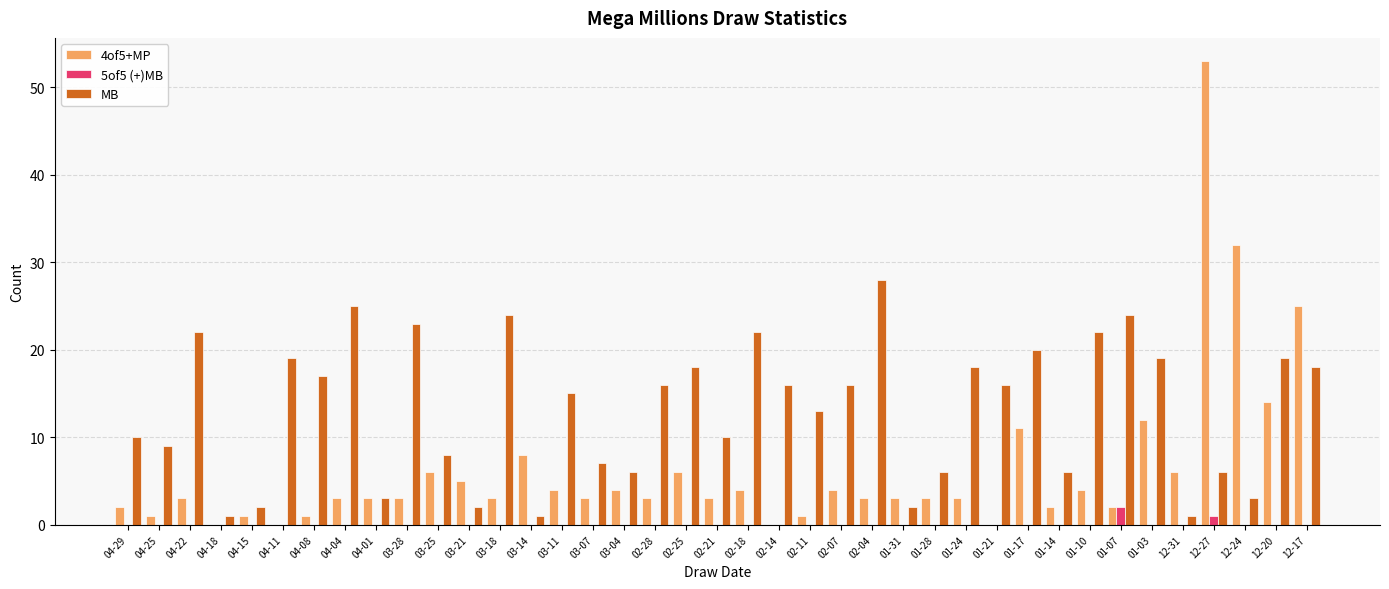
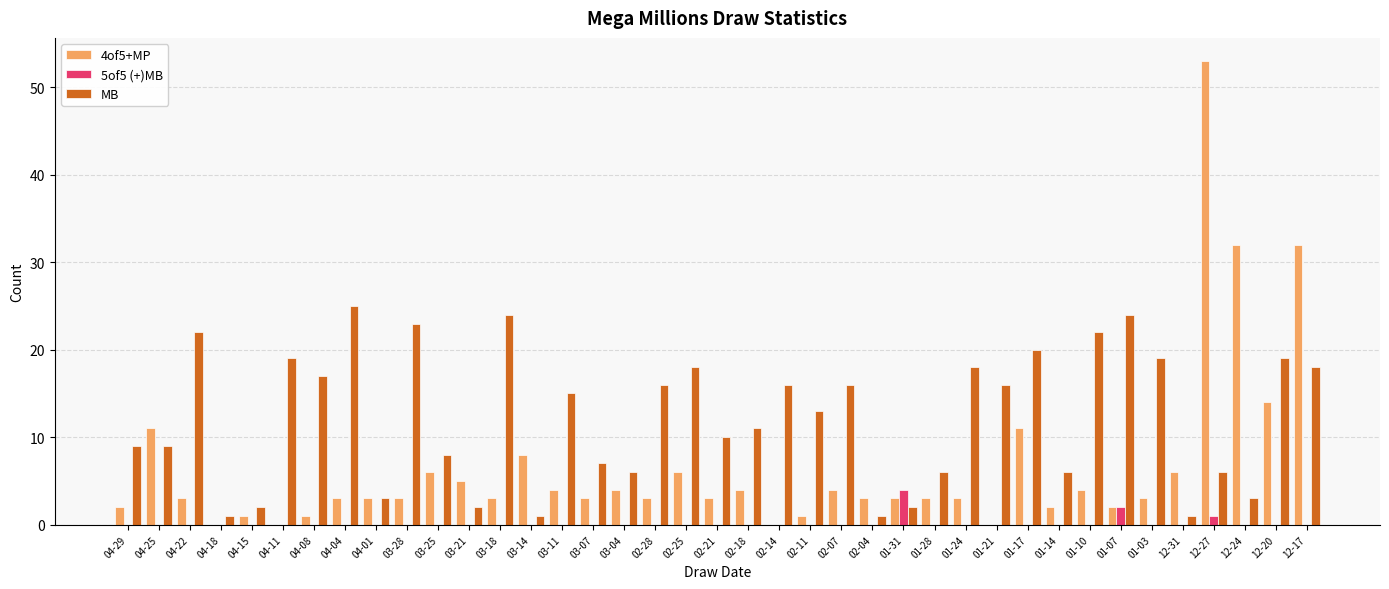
  {
    "4of5+MP": {
      "04-29": 2,
-     "04-25": 1,
+     "04-25": 11,
      "04-22": 3,
      "04-18": 0,
      "04-15": 1,
      "04-11": 0,
      "04-08": 1,
      "04-04": 3,
      "04-01": 3,
      "03-28": 3,
      "03-25": 6,
      "03-21": 5,
      "03-18": 3,
      "03-14": 8,
      "03-11": 4,
      "03-07": 3,
      "03-04": 4,
      "02-28": 3,
      "02-25": 6,
      "02-21": 3,
      "02-18": 4,
      "02-14": 0,
      "02-11": 1,
      "02-07": 4,
      "02-04": 3,
      "01-31": 3,
      "01-28": 3,
      "01-24": 3,
      "01-21": 0,
      "01-17": 11,
      "01-14": 2,
      "01-10": 4,
      "01-07": 2,
-     "01-03": 12,
+     "01-03": 3,
      "12-31": 6,
      "12-27": 53,
      "12-24": 32,
      "12-20": 14,
-     "12-17": 25
+     "12-17": 32
    },
    "5of5 (+)MB": {
      "04-29": 0,
      "04-25": 0,
      "04-22": 0,
      "04-18": 0,
      "04-15": 0,
      "04-11": 0,
      "04-08": 0,
      "04-04": 0,
      "04-01": 0,
      "03-28": 0,
      "03-25": 0,
      "03-21": 0,
      "03-18": 0,
      "03-14": 0,
      "03-11": 0,
      "03-07": 0,
      "03-04": 0,
      "02-28": 0,
      "02-25": 0,
      "02-21": 0,
      "02-18": 0,
      "02-14": 0,
      "02-11": 0,
      "02-07": 0,
      "02-04": 0,
-     "01-31": 0,
+     "01-31": 4,
      "01-28": 0,
      "01-24": 0,
      "01-21": 0,
      "01-17": 0,
      "01-14": 0,
      "01-10": 0,
      "01-07": 2,
      "01-03": 0,
      "12-31": 0,
      "12-27": 1,
      "12-24": 0,
      "12-20": 0,
      "12-17": 0
    },
    "MB": {
-     "04-29": 10,
+     "04-29": 9,
      "04-25": 9,
      "04-22": 22,
      "04-18": 1,
      "04-15": 2,
      "04-11": 19,
      "04-08": 17,
      "04-04": 25,
      "04-01": 3,
      "03-28": 23,
      "03-25": 8,
      "03-21": 2,
      "03-18": 24,
      "03-14": 1,
      "03-11": 15,
      "03-07": 7,
      "03-04": 6,
      "02-28": 16,
      "02-25": 18,
      "02-21": 10,
-     "02-18": 22,
+     "02-18": 11,
      "02-14": 16,
      "02-11": 13,
      "02-07": 16,
-     "02-04": 28,
+     "02-04": 1,
      "01-31": 2,
      "01-28": 6,
      "01-24": 18,
      "01-21": 16,
      "01-17": 20,
      "01-14": 6,
      "01-10": 22,
      "01-07": 24,
      "01-03": 19,
      "12-31": 1,
      "12-27": 6,
      "12-24": 3,
      "12-20": 19,
      "12-17": 18
    }
  }
